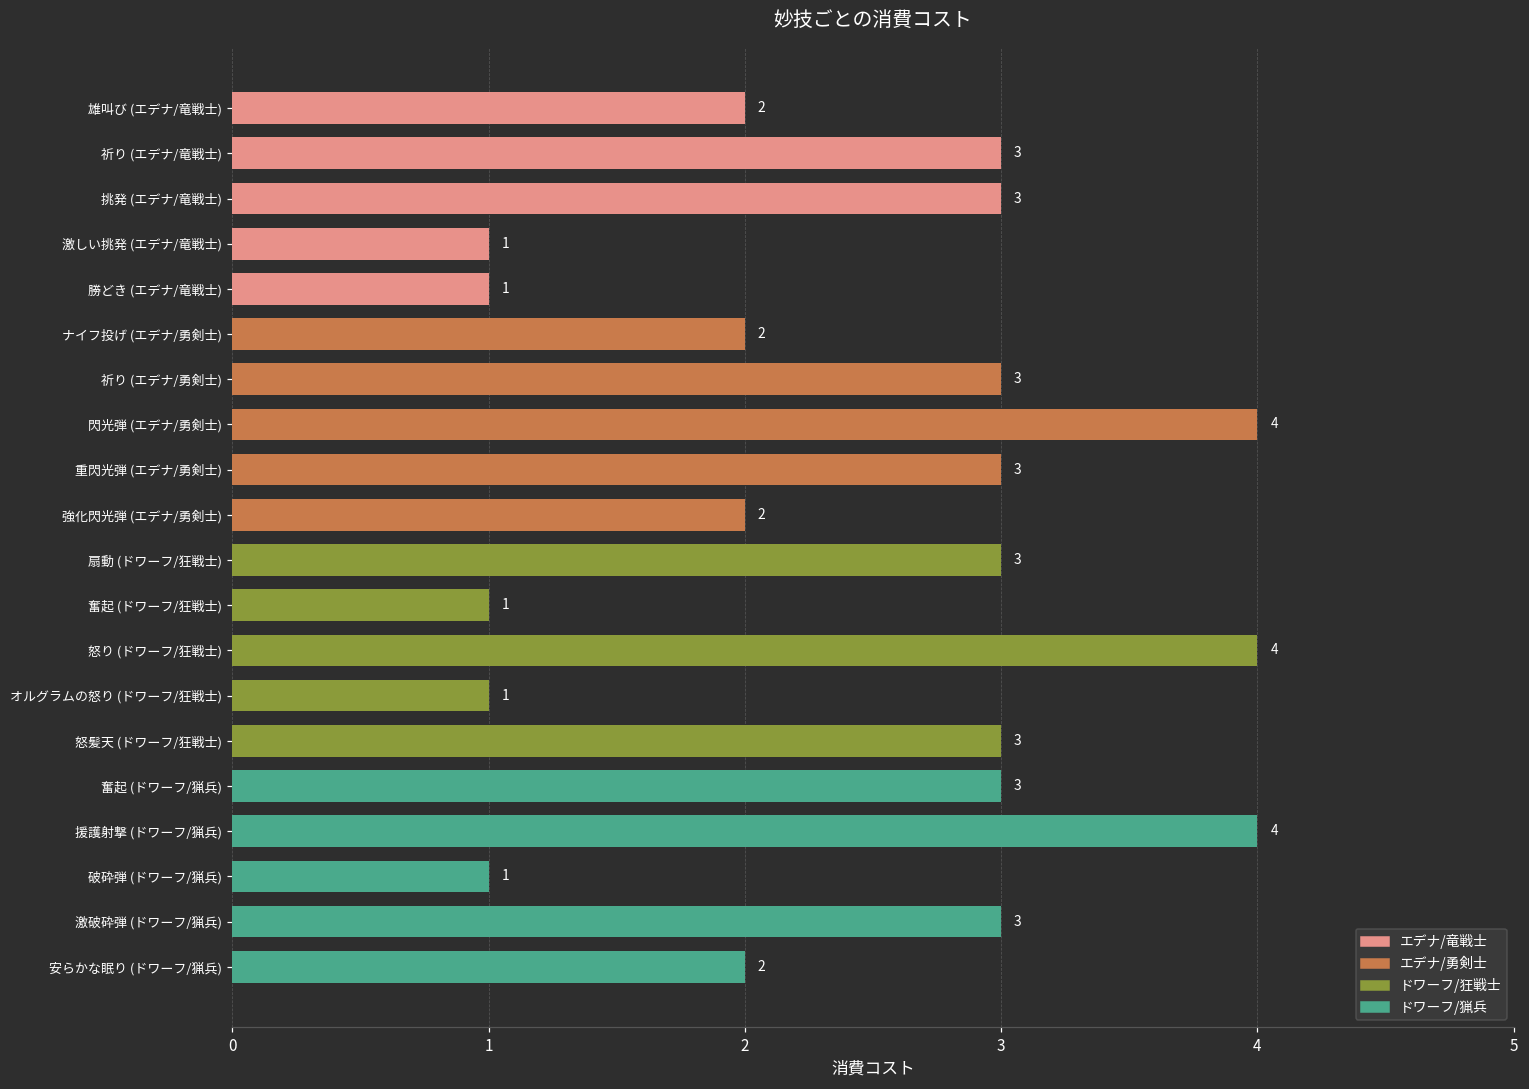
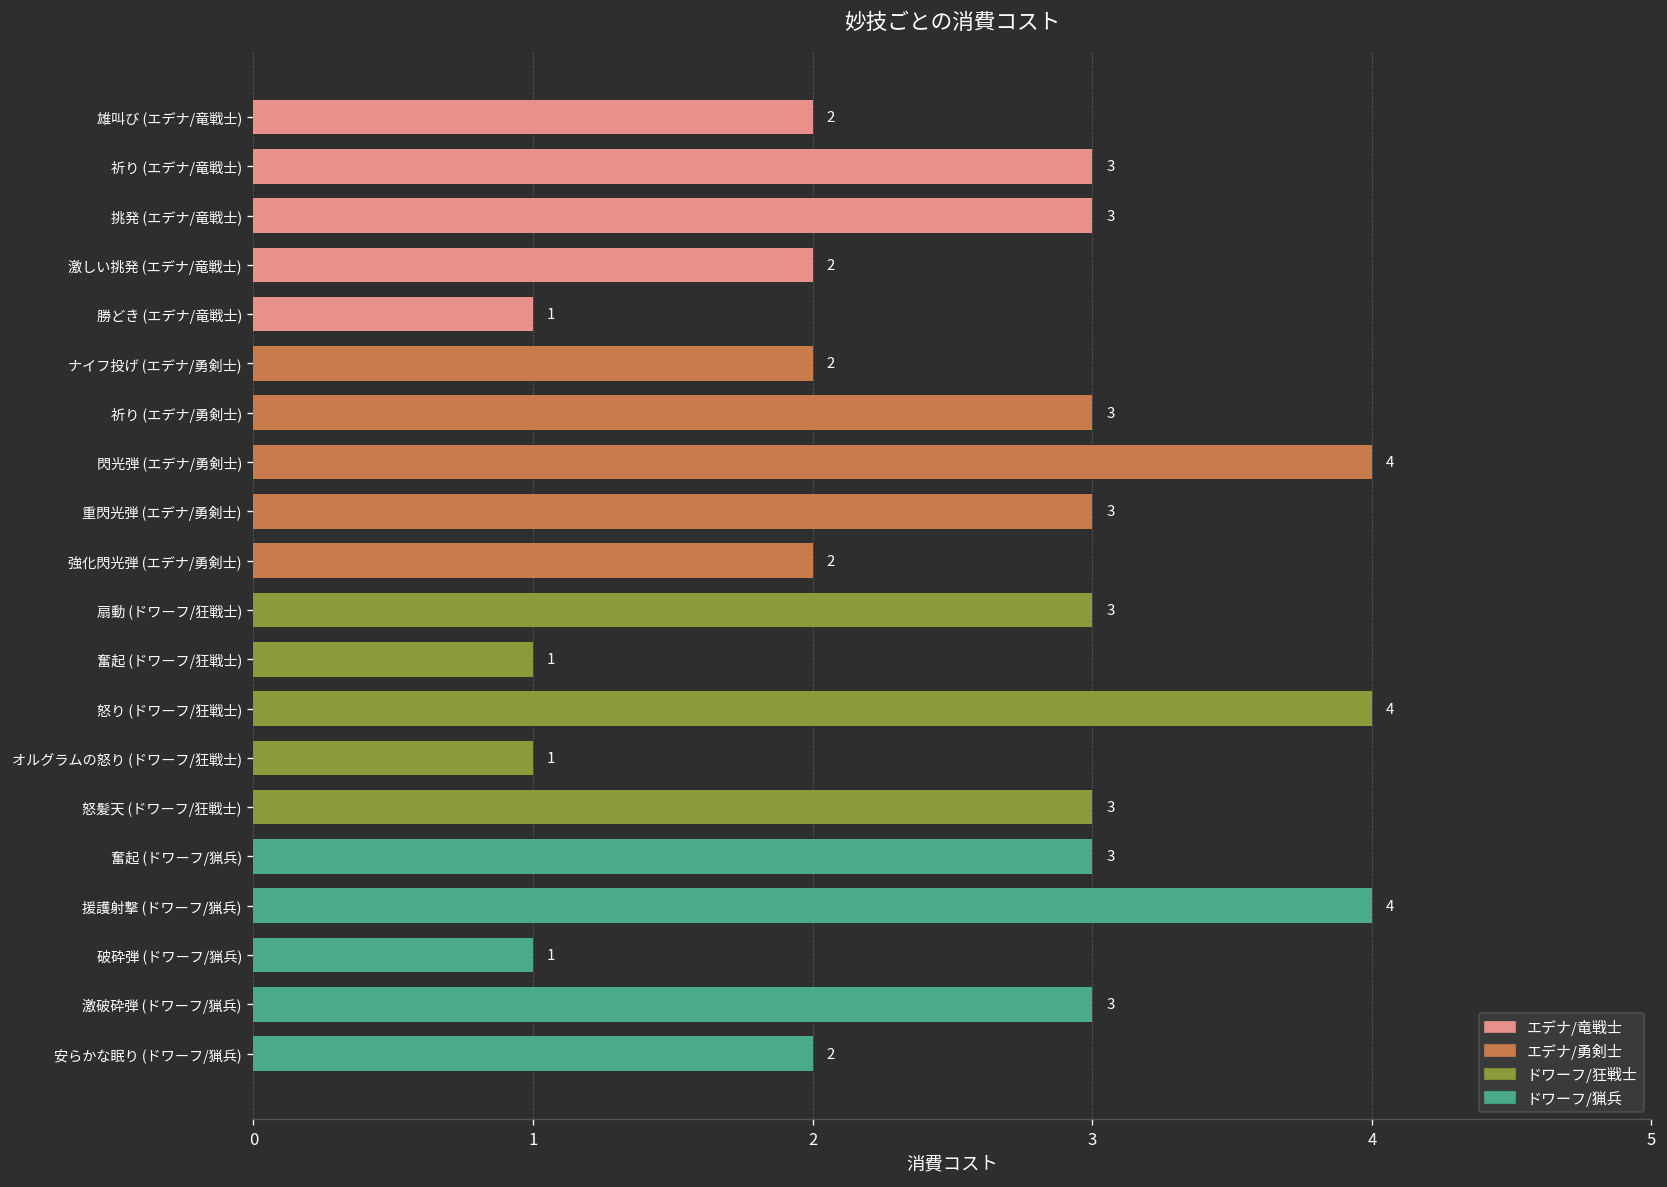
  {
    "雄叫び (エデナ/竜戦士)": 2,
    "祈り (エデナ/竜戦士)": 3,
    "挑発 (エデナ/竜戦士)": 3,
-   "激しい挑発 (エデナ/竜戦士)": 1,
+   "激しい挑発 (エデナ/竜戦士)": 2,
    "勝どき (エデナ/竜戦士)": 1,
    "ナイフ投げ (エデナ/勇剣士)": 2,
    "祈り (エデナ/勇剣士)": 3,
    "閃光弾 (エデナ/勇剣士)": 4,
    "重閃光弾 (エデナ/勇剣士)": 3,
    "強化閃光弾 (エデナ/勇剣士)": 2,
    "扇動 (ドワーフ/狂戦士)": 3,
    "奮起 (ドワーフ/狂戦士)": 1,
    "怒り (ドワーフ/狂戦士)": 4,
    "オルグラムの怒り (ドワーフ/狂戦士)": 1,
    "怒髪天 (ドワーフ/狂戦士)": 3,
    "奮起 (ドワーフ/猟兵)": 3,
    "援護射撃 (ドワーフ/猟兵)": 4,
    "破砕弾 (ドワーフ/猟兵)": 1,
    "激破砕弾 (ドワーフ/猟兵)": 3,
    "安らかな眠り (ドワーフ/猟兵)": 2
  }
